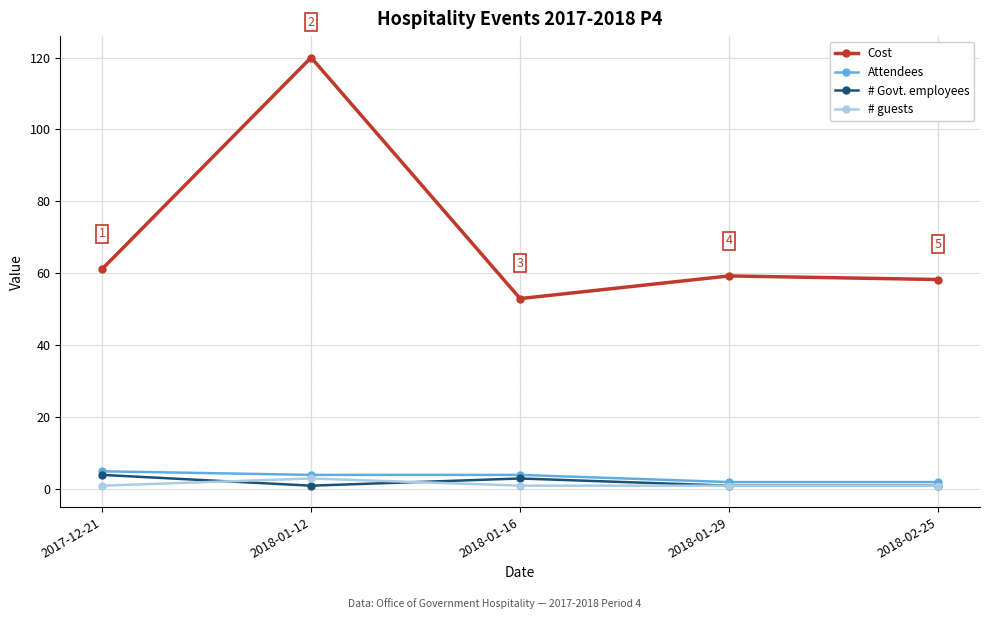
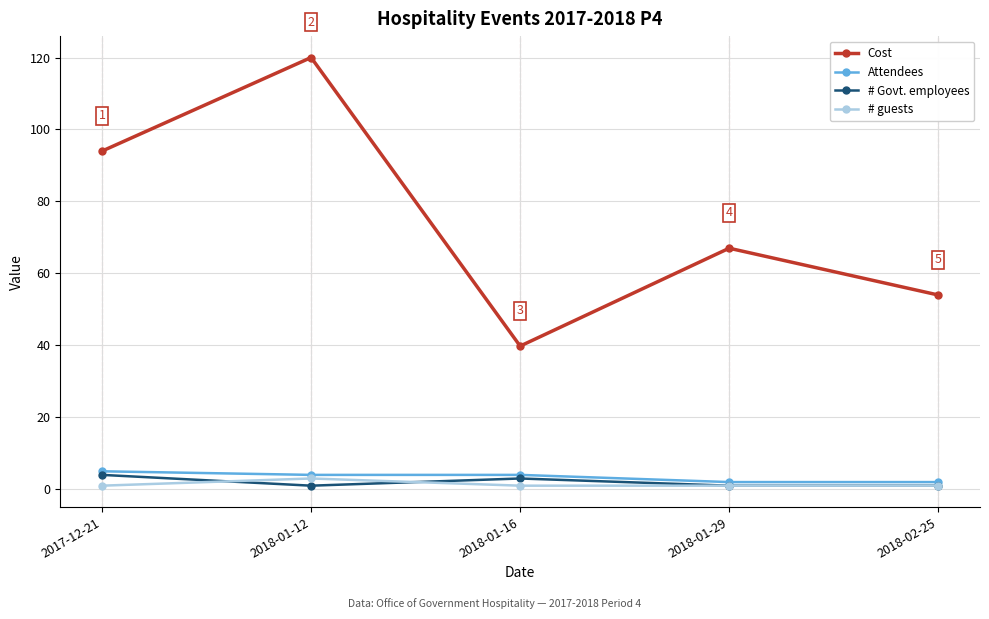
  {
    "Cost": {
-     "2017-12-21": 61,
+     "2017-12-21": 94,
      "2018-01-12": 120,
-     "2018-01-16": 53,
-     "2018-01-29": 59,
-     "2018-02-25": 58
+     "2018-01-16": 40,
+     "2018-01-29": 67,
+     "2018-02-25": 54
    },
    "Attendees": {
      "2017-12-21": 5,
      "2018-01-12": 4,
      "2018-01-16": 4,
      "2018-01-29": 2,
      "2018-02-25": 2
    },
    "# Govt. employees": {
      "2017-12-21": 4,
      "2018-01-12": 1,
      "2018-01-16": 3
    },
    "# guests": {
      "2017-12-21": 1,
      "2018-01-12": 3,
      "2018-01-16": 1
    }
  }
